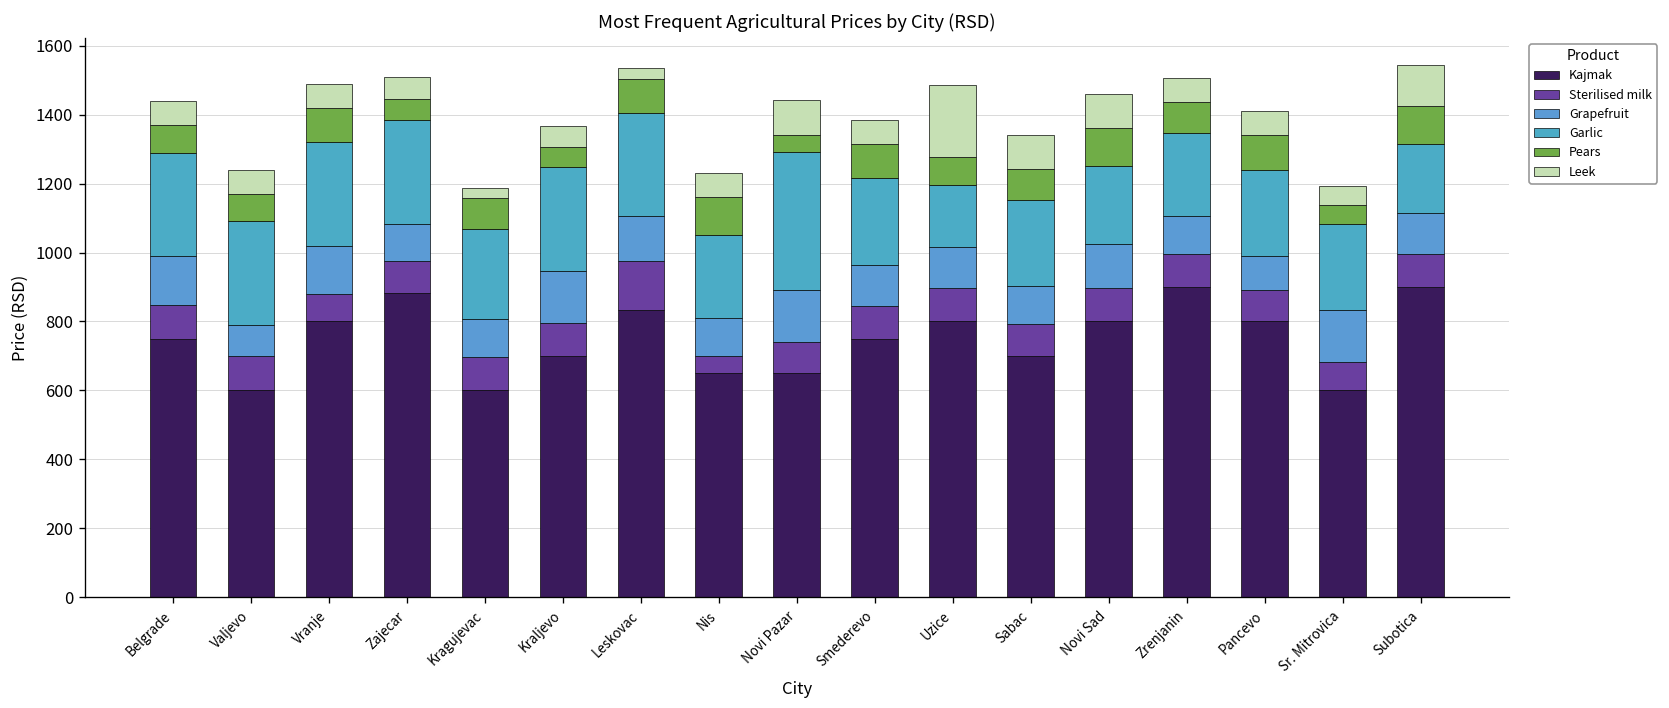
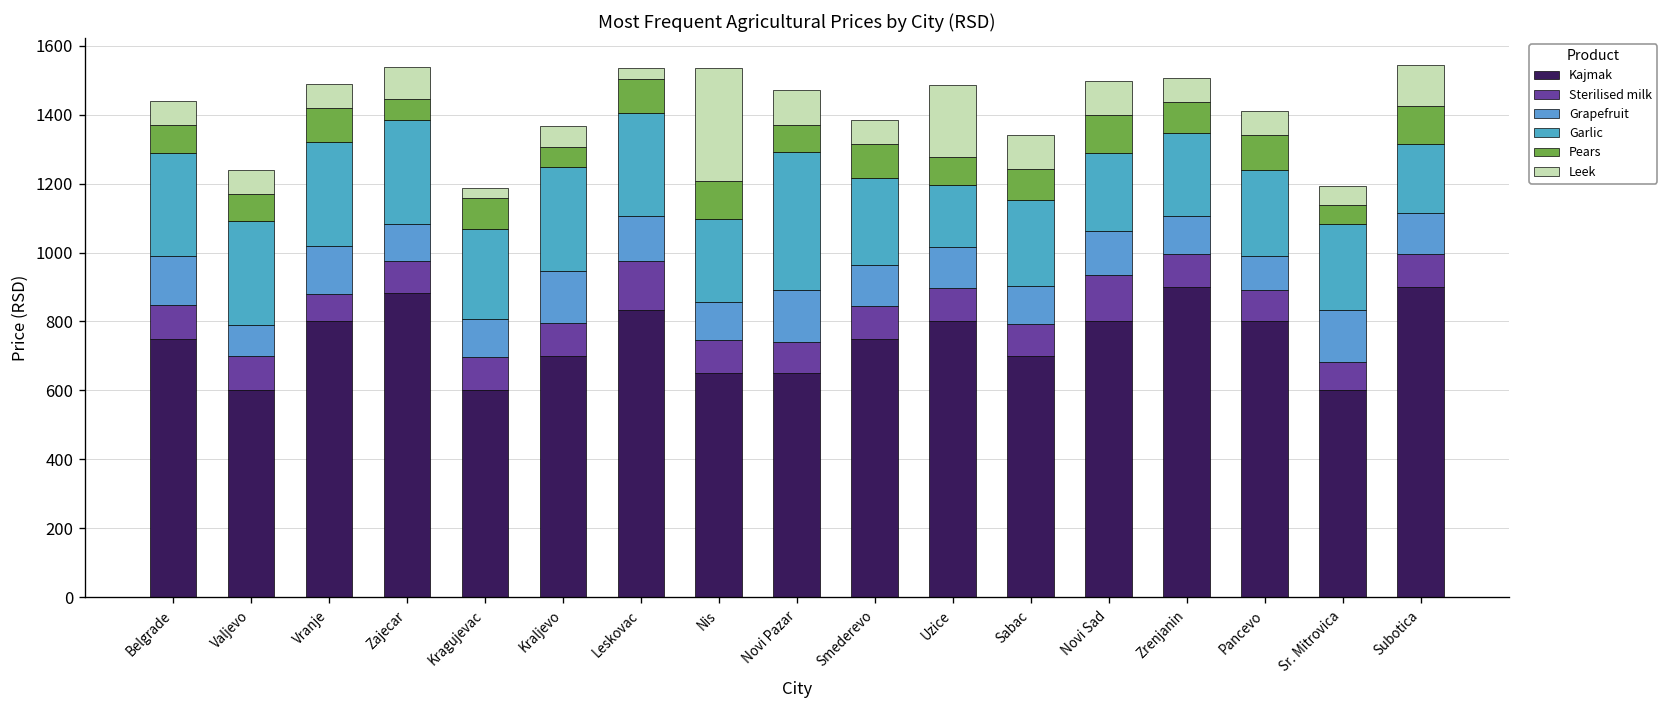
  {
    "Kajmak": {
      "Belgrade": 750,
      "Valjevo": 600,
      "Vranje": 800,
      "Zajecar": 880,
      "Kragujevac": 600,
      "Kraljevo": 700,
      "Leskovac": 830,
      "Nis": 650,
      "Novi Pazar": 650,
      "Smederevo": 750,
      "Uzice": 800,
      "Sabac": 700,
      "Novi Sad": 800,
      "Zrenjanin": 900,
      "Pancevo": 800,
      "Sr. Mitrovica": 600,
      "Subotica": 900
    },
    "Sterilised milk": {
      "Belgrade": 100,
      "Valjevo": 100,
      "Vranje": 80,
      "Zajecar": 90,
      "Kragujevac": 100,
      "Kraljevo": 100,
      "Leskovac": 140,
-     "Nis": 50,
+     "Nis": 100,
      "Novi Pazar": 90,
      "Smederevo": 100,
      "Uzice": 100,
      "Sabac": 90,
-     "Novi Sad": 100,
+     "Novi Sad": 140,
      "Zrenjanin": 100,
      "Pancevo": 90,
      "Sr. Mitrovica": 80,
      "Subotica": 100
    },
    "Pears": {
      "Belgrade": 80,
      "Valjevo": 80,
      "Vranje": 100,
      "Zajecar": 60,
      "Kragujevac": 90,
      "Kraljevo": 60,
      "Leskovac": 100,
      "Nis": 110,
-     "Novi Pazar": 50,
+     "Novi Pazar": 80,
      "Smederevo": 100,
      "Uzice": 80,
      "Sabac": 90,
      "Novi Sad": 110,
      "Zrenjanin": 90,
      "Pancevo": 100,
      "Sr. Mitrovica": 60,
      "Subotica": 110
    },
    "Leek": {
      "Belgrade": 70,
      "Valjevo": 70,
      "Vranje": 70,
-     "Zajecar": 60,
+     "Zajecar": 90,
      "Kragujevac": 30,
      "Kraljevo": 60,
      "Leskovac": 30,
-     "Nis": 70,
+     "Nis": 330,
      "Novi Pazar": 100,
      "Smederevo": 70,
      "Uzice": 210,
      "Sabac": 100,
      "Novi Sad": 100,
      "Zrenjanin": 70,
      "Pancevo": 70,
      "Sr. Mitrovica": 60,
      "Subotica": 120
    }
  }
